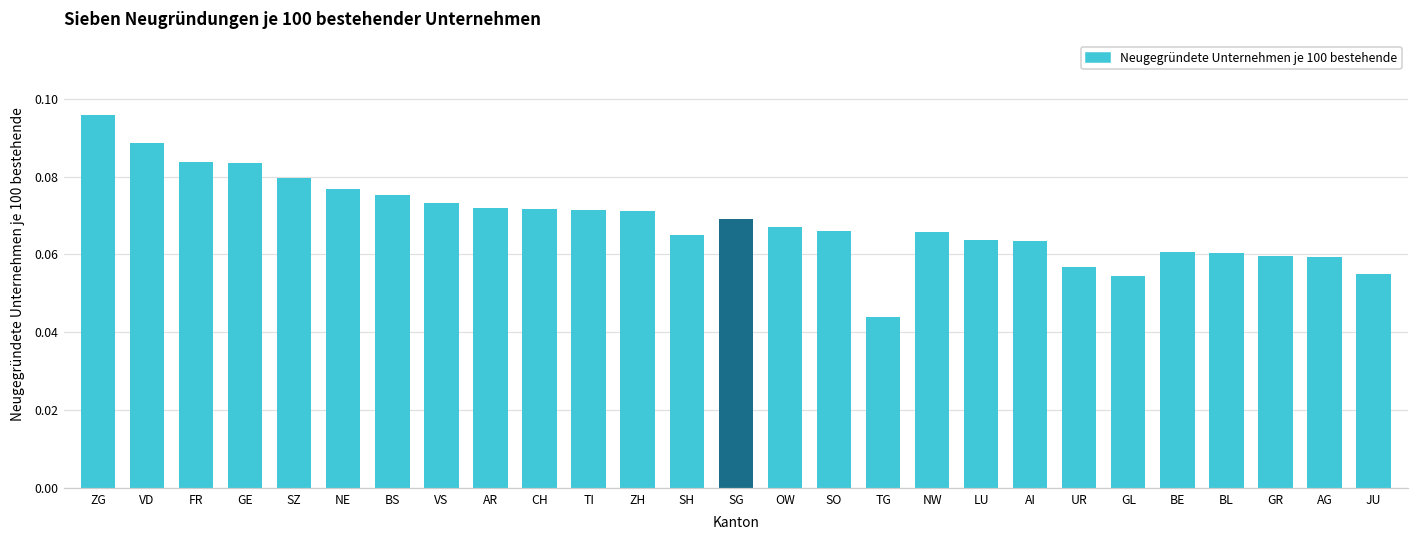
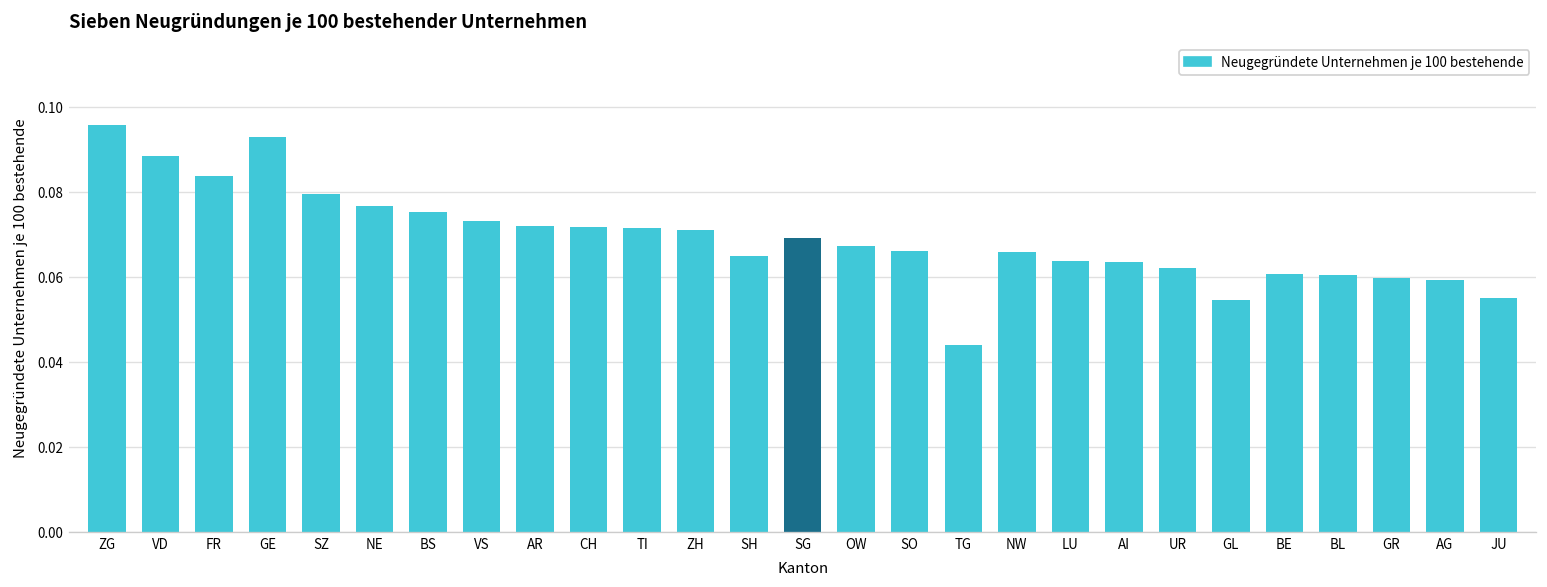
  {
    "ZG": 0.096,
    "VD": 0.088,
    "FR": 0.084,
-   "GE": 0.083,
+   "GE": 0.093,
    "SZ": 0.080,
    "NE": 0.077,
    "BS": 0.075,
    "VS": 0.073,
    "AR": 0.072,
    "CH": 0.072,
    "TI": 0.071,
    "ZH": 0.071,
    "SH": 0.065,
    "SG": 0.069,
    "OW": 0.067,
    "SO": 0.066,
    "TG": 0.044,
    "NW": 0.066,
    "LU": 0.064,
    "AI": 0.064,
-   "UR": 0.057,
+   "UR": 0.062,
    "GL": 0.054,
    "BE": 0.061,
    "BL": 0.060,
    "GR": 0.060,
    "AG": 0.059,
    "JU": 0.055
  }
